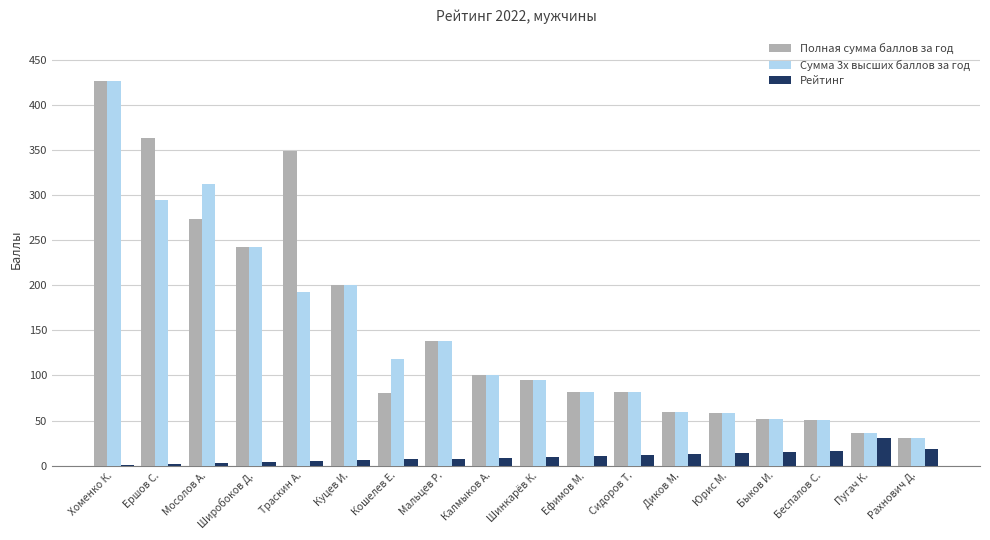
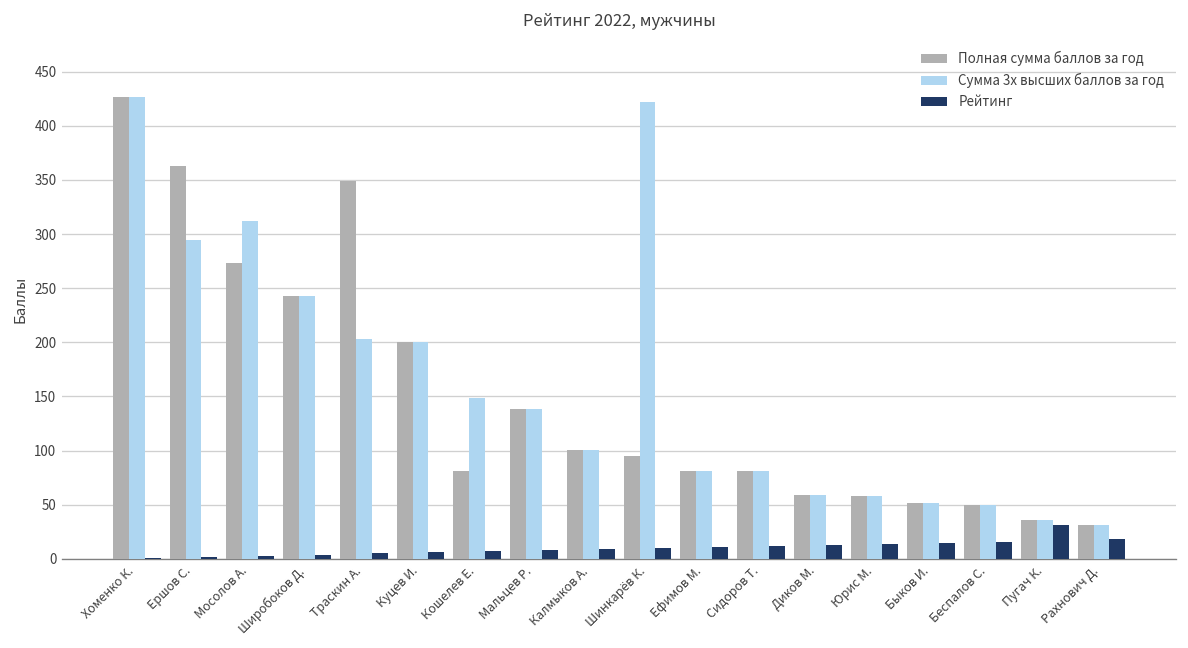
  {
    "Полная сумма баллов за год": {
      "Хоменко К.": 430,
      "Ершов С.": 360,
      "Мосолов А.": 270,
      "Широбоков Д.": 240,
      "Траскин А.": 350,
      "Куцев И.": 200,
      "Кошелев Е.": 80,
      "Мальцев Р.": 140,
      "Калмыков А.": 100,
      "Шинкарёв К.": 100,
      "Ефимов М.": 80,
      "Сидоров Т.": 80,
      "Диков М.": 60,
      "Юрис М.": 60,
      "Быков И.": 50,
      "Беспалов С.": 50,
      "Пугач К.": 40,
      "Рахнович Д.": 30
    },
    "Сумма 3х высших баллов за год": {
      "Хоменко К.": 430,
      "Ершов С.": 290,
      "Мосолов А.": 310,
      "Широбоков Д.": 240,
-     "Траскин А.": 190,
+     "Траскин А.": 200,
      "Куцев И.": 200,
-     "Кошелев Е.": 120,
+     "Кошелев Е.": 150,
      "Мальцев Р.": 140,
      "Калмыков А.": 100,
-     "Шинкарёв К.": 100,
+     "Шинкарёв К.": 420,
      "Ефимов М.": 80,
      "Сидоров Т.": 80,
      "Диков М.": 60,
      "Юрис М.": 60,
      "Быков И.": 50,
      "Беспалов С.": 50,
      "Пугач К.": 40,
      "Рахнович Д.": 30
    },
    "Рейтинг": {
      "Мосолов А.": 0,
      "Широбоков Д.": 0,
      "Траскин А.": 10,
      "Куцев И.": 10,
      "Кошелев Е.": 10,
      "Мальцев Р.": 10,
      "Калмыков А.": 10,
      "Шинкарёв К.": 10,
      "Ефимов М.": 10,
      "Сидоров Т.": 10,
      "Диков М.": 10,
      "Юрис М.": 10,
      "Быков И.": 20,
      "Беспалов С.": 20,
      "Пугач К.": 30,
      "Рахнович Д.": 20
    }
  }
